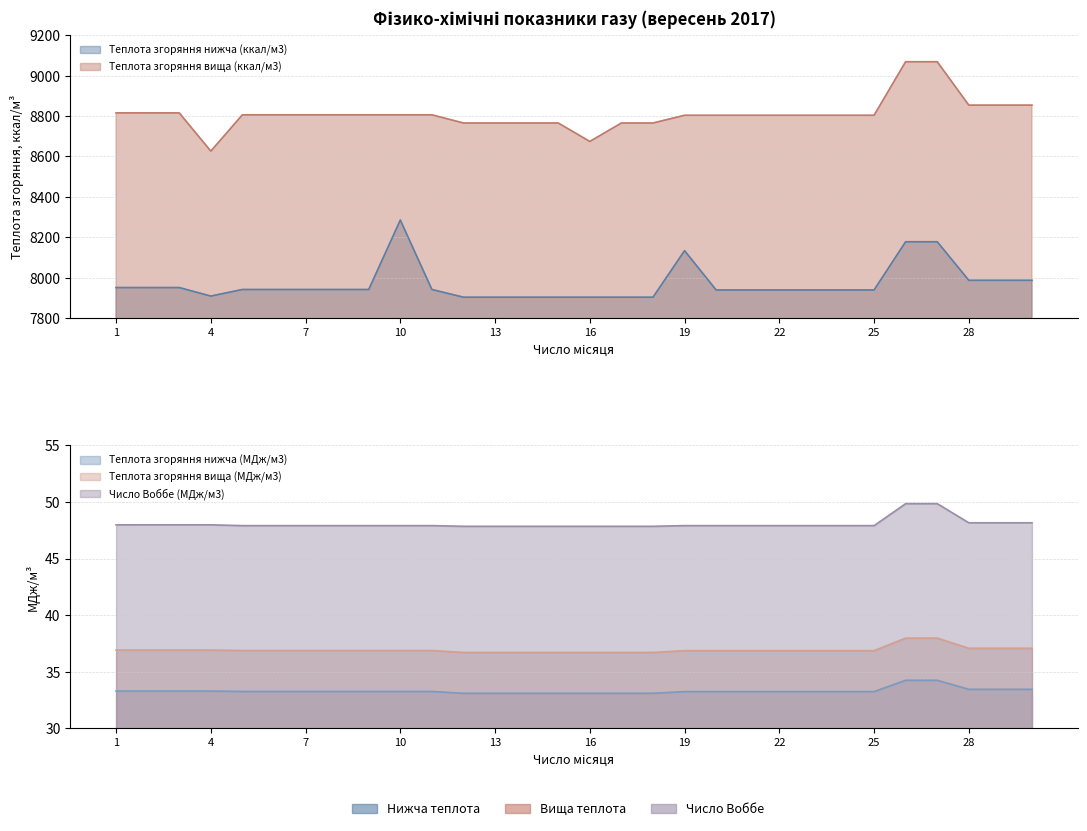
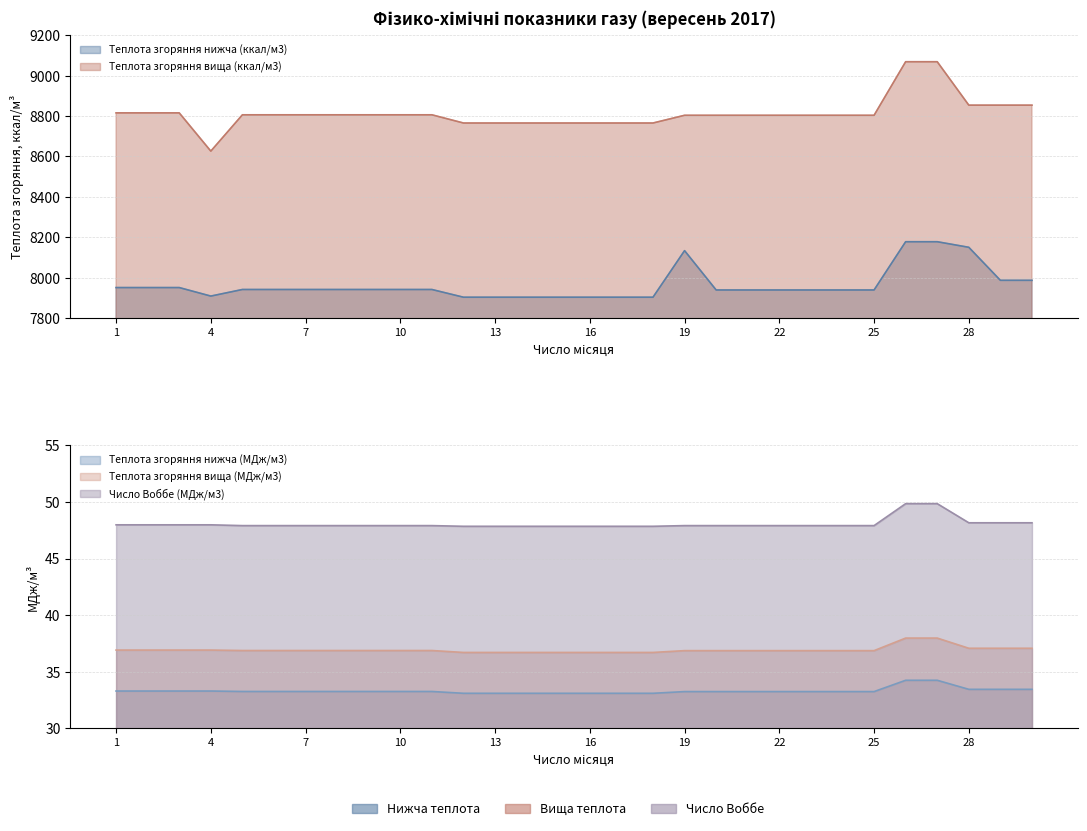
  {
    "Фізико-хімічні показники газу (вересень 2017)": {
      "Теплота згоряння нижча (ккал/м3)": {
        "1": 7950,
        "4": 7910,
        "7": 7940,
-       "10": 8290,
+       "10": 7940,
        "13": 7900,
        "16": 7900,
        "19": 8130,
        "22": 7940,
        "25": 7940,
-       "28": 7990
+       "28": 8150
      },
      "Теплота згоряння вища (ккал/м3)": {
        "1": 8820,
        "4": 8630,
        "7": 8810,
        "10": 8810,
        "13": 8770,
-       "16": 8670,
+       "16": 8770,
        "19": 8800,
        "22": 8800,
        "25": 8800,
        "28": 8850
      }
    }
  }
